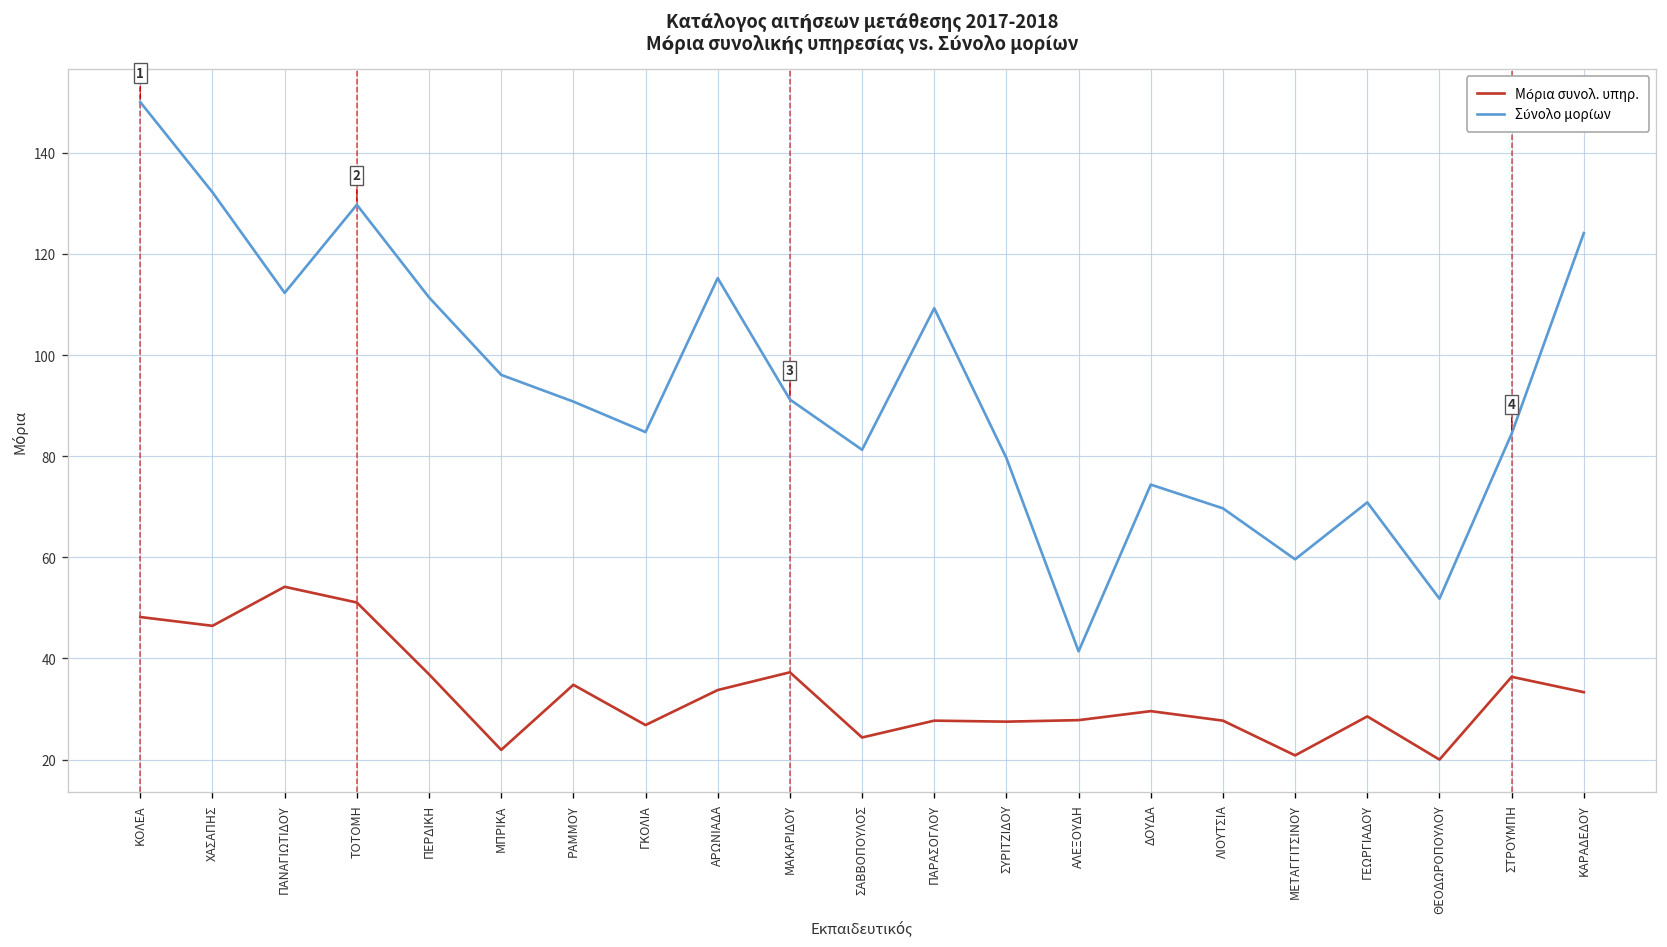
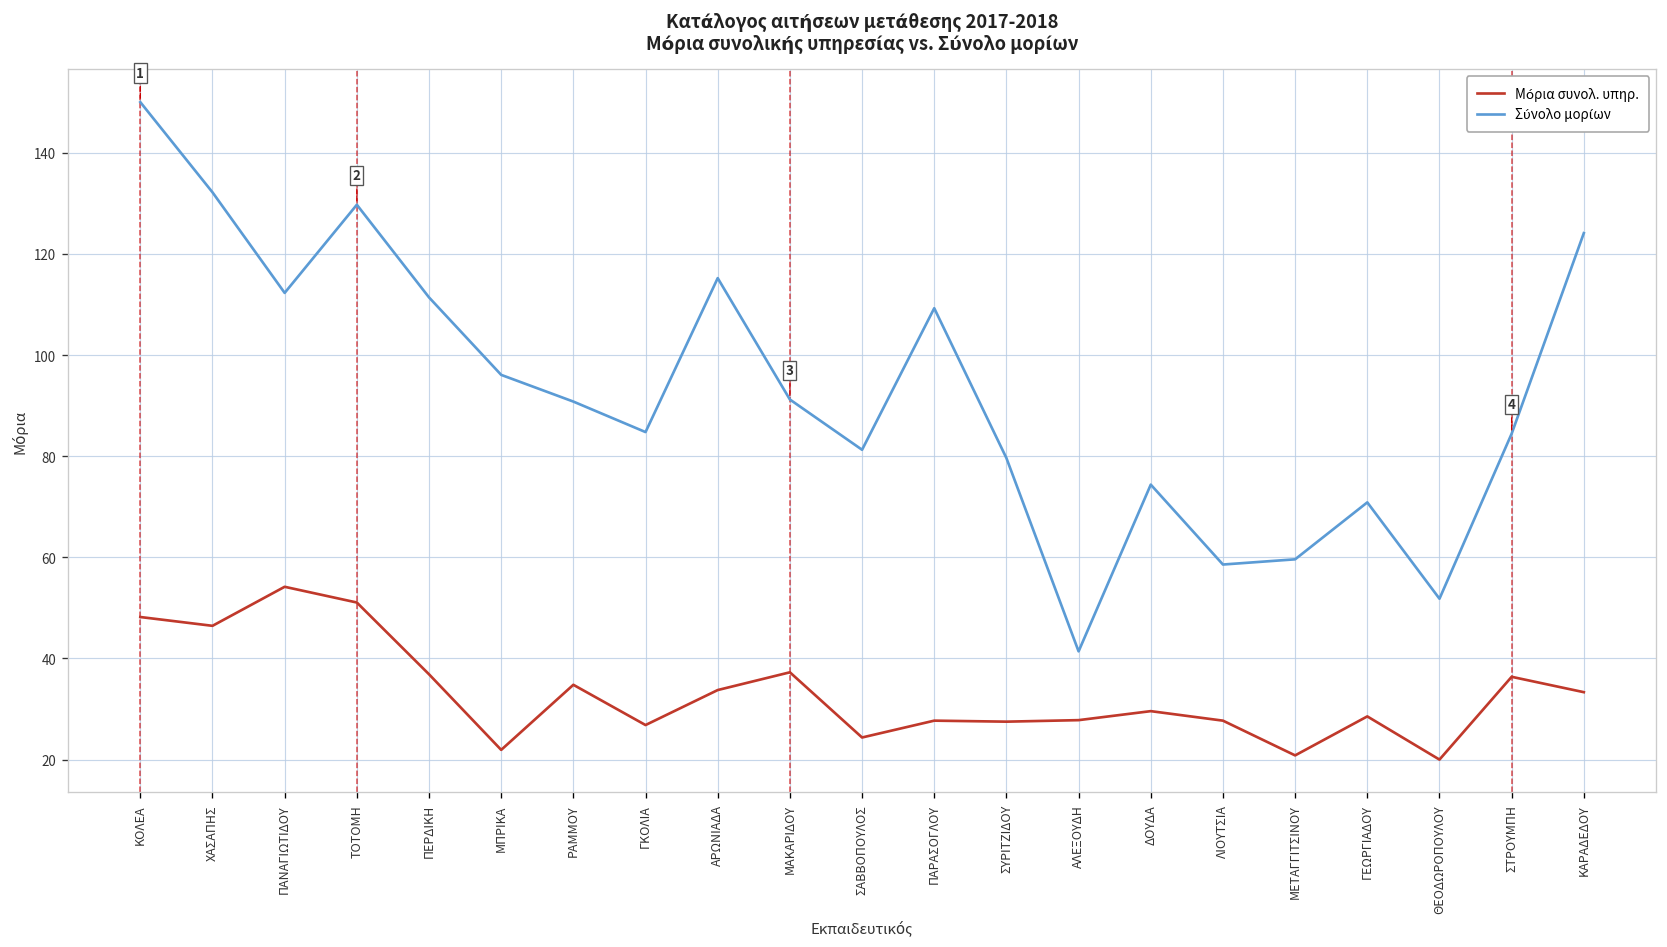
  {
    "Μόρια συνολ. υπηρ.": {
      "ΚΟΛΕΑ": 48,
      "ΧΑΣΑΠΗΣ": 46,
      "ΠΑΝΑΓΙΩΤΙΔΟΥ": 54,
      "ΤΟΤΟΜΗ": 51,
      "ΠΕΡΔΙΚΗ": 37,
      "ΜΠΡΙΚΑ": 22,
      "ΡΑΜΜΟΥ": 35,
      "ΓΚΟΛΙΑ": 27,
      "ΑΡΩΝΙΑΔΑ": 34,
      "ΜΑΚΑΡΙΔΟΥ": 37,
      "ΣΑΒΒΟΠΟΥΛΟΣ": 24,
      "ΠΑΡΑΣΟΓΛΟΥ": 28,
      "ΣΥΡΙΤΖΙΔΟΥ": 28,
      "ΑΛΕΞΟΥΔΗ": 28,
      "ΔΟΥΔΑ": 30,
      "ΛΙΟΥΤΣΙΑ": 28,
      "ΜΕΤΑΓΓΙΤΣΙΝΟΥ": 21,
      "ΓΕΩΡΓΙΑΔΟΥ": 29,
      "ΘΕΟΔΩΡΟΠΟΥΛΟΥ": 20,
      "ΣΤΡΟΥΜΠΗ": 36,
      "ΚΑΡΑΔΕΔΟΥ": 33
    },
    "Σύνολο μορίων": {
      "ΧΑΣΑΠΗΣ": 132,
      "ΠΑΝΑΓΙΩΤΙΔΟΥ": 112,
      "ΠΕΡΔΙΚΗ": 111,
      "ΜΠΡΙΚΑ": 96,
      "ΡΑΜΜΟΥ": 91,
      "ΓΚΟΛΙΑ": 85,
      "ΑΡΩΝΙΑΔΑ": 115,
      "ΣΑΒΒΟΠΟΥΛΟΣ": 81,
      "ΠΑΡΑΣΟΓΛΟΥ": 109,
      "ΣΥΡΙΤΖΙΔΟΥ": 80,
      "ΑΛΕΞΟΥΔΗ": 41,
      "ΔΟΥΔΑ": 74,
-     "ΛΙΟΥΤΣΙΑ": 70,
+     "ΛΙΟΥΤΣΙΑ": 59,
      "ΜΕΤΑΓΓΙΤΣΙΝΟΥ": 60,
      "ΓΕΩΡΓΙΑΔΟΥ": 71,
      "ΘΕΟΔΩΡΟΠΟΥΛΟΥ": 52,
      "ΚΑΡΑΔΕΔΟΥ": 124
    }
  }
